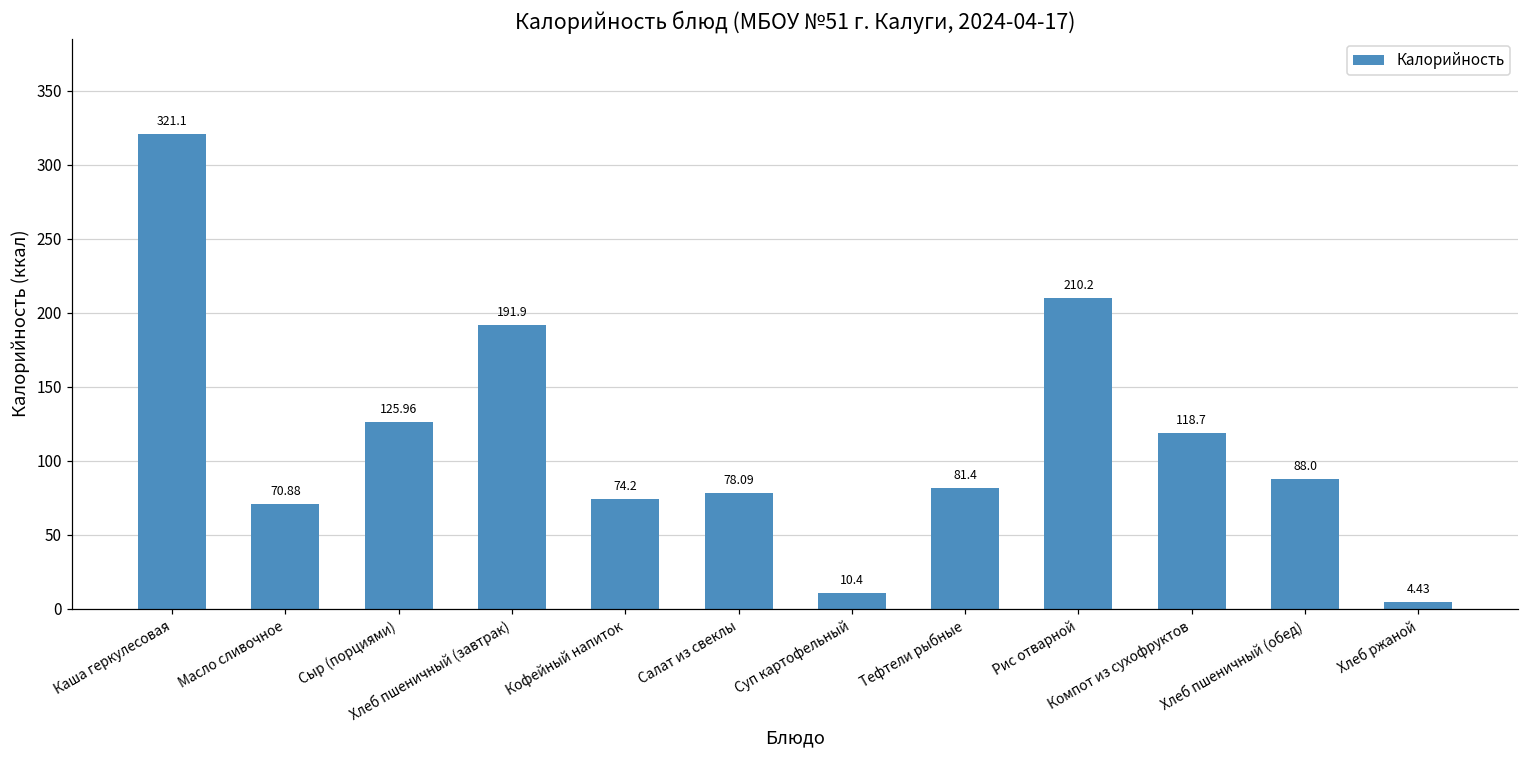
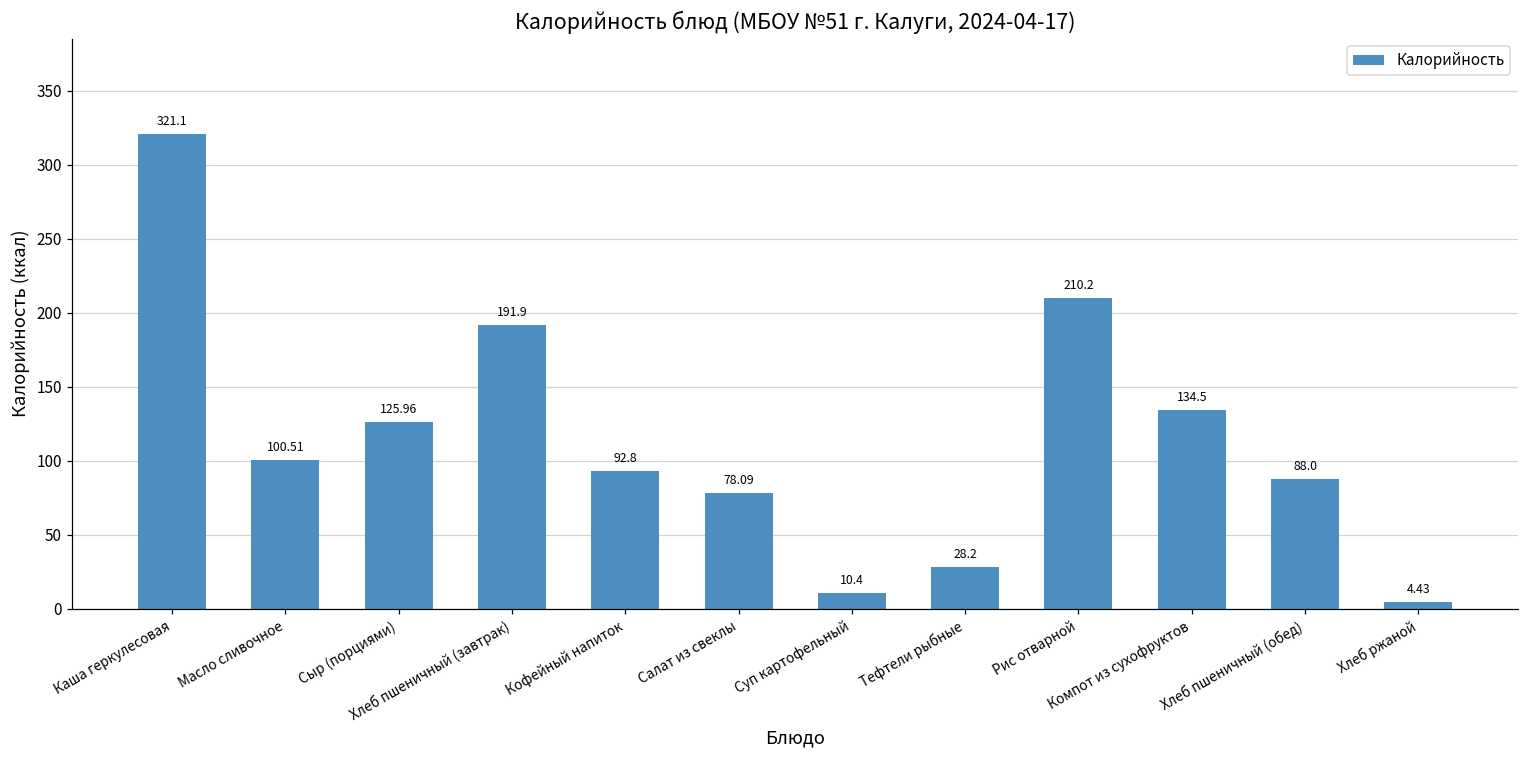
  {
    "Каша геркулесовая": 321.1,
-   "Масло сливочное": 70.88,
+   "Масло сливочное": 100.51,
    "Сыр (порциями)": 125.96,
    "Хлеб пшеничный (завтрак)": 191.9,
-   "Кофейный напиток": 74.2,
+   "Кофейный напиток": 92.8,
    "Салат из свеклы": 78.09,
    "Суп картофельный": 10.4,
-   "Тефтели рыбные": 81.4,
+   "Тефтели рыбные": 28.2,
    "Рис отварной": 210.2,
-   "Компот из сухофруктов": 118.7,
+   "Компот из сухофруктов": 134.5,
    "Хлеб пшеничный (обед)": 88.0,
    "Хлеб ржаной": 4.43
  }
